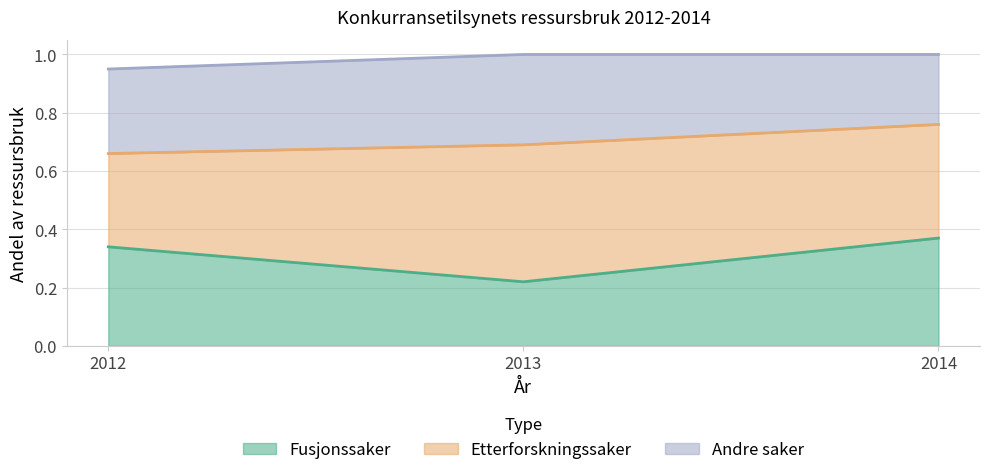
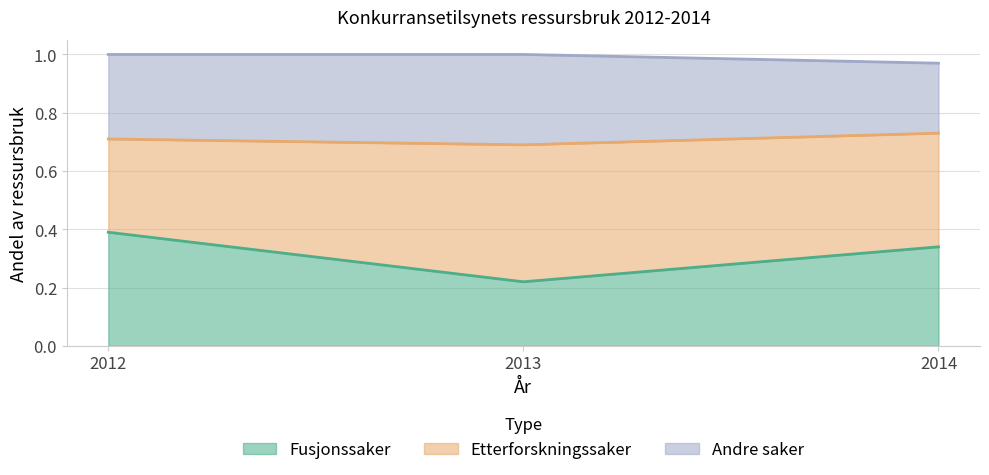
  {
    "Fusjonssaker": {
-     "2012": 0.34,
+     "2012": 0.39,
      "2013": 0.22,
-     "2014": 0.37
+     "2014": 0.34
    },
    "Etterforskningssaker": {
      "2012": 0.32,
      "2013": 0.47,
      "2014": 0.39
    },
    "Andre saker": {
      "2012": 0.29,
      "2013": 0.31,
      "2014": 0.24
    }
  }
